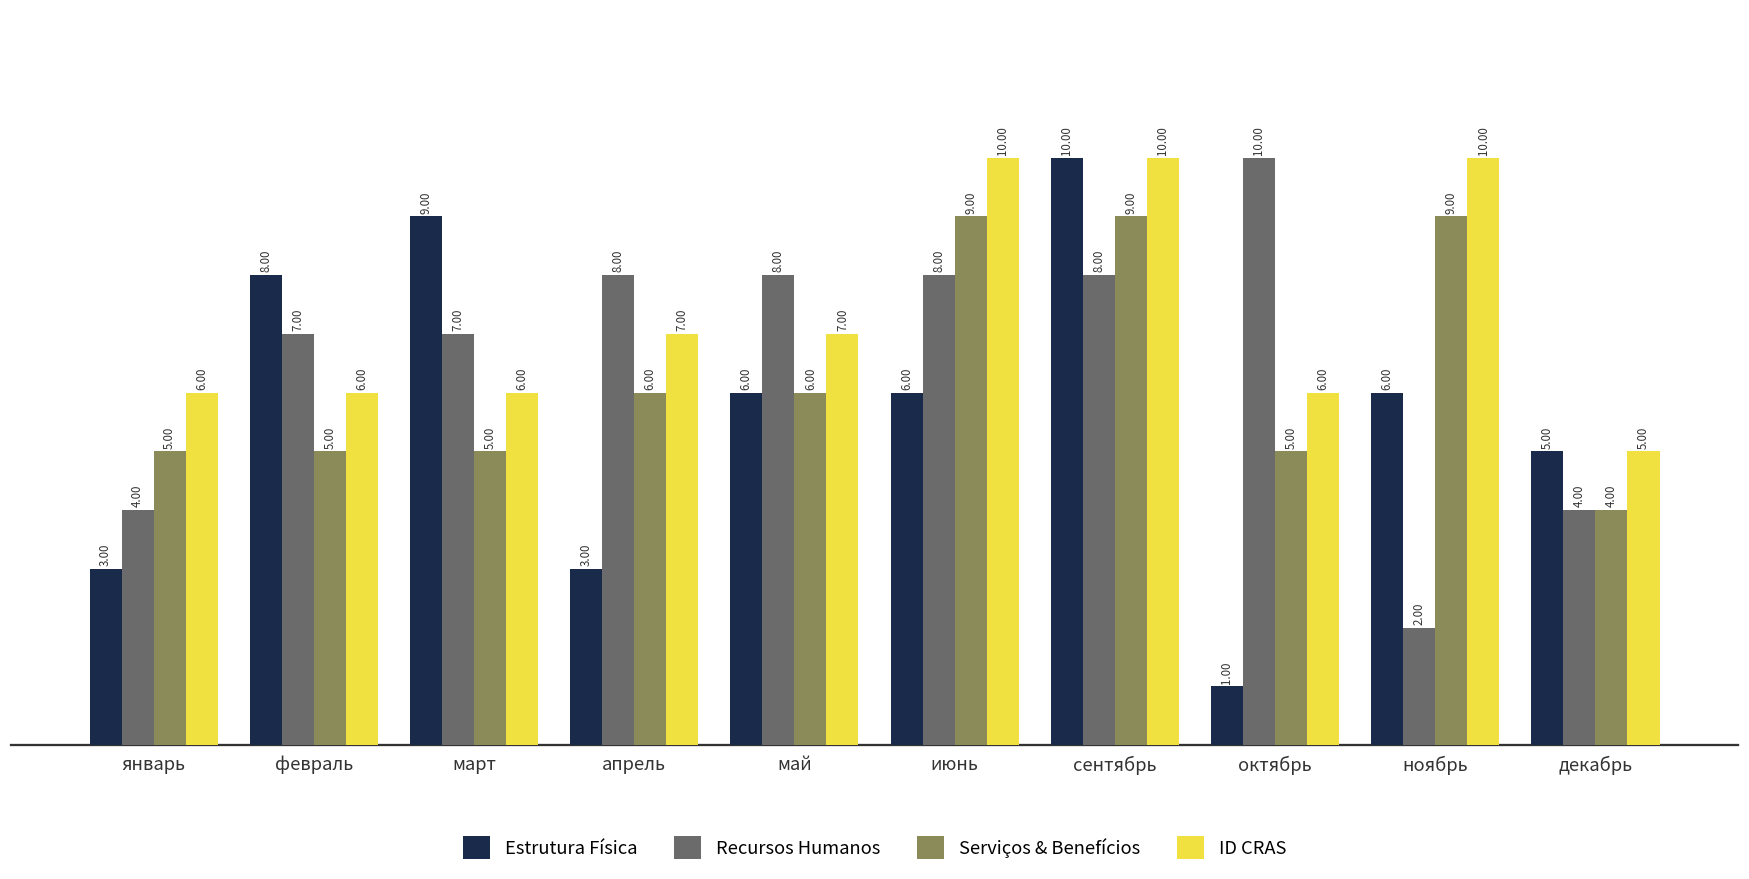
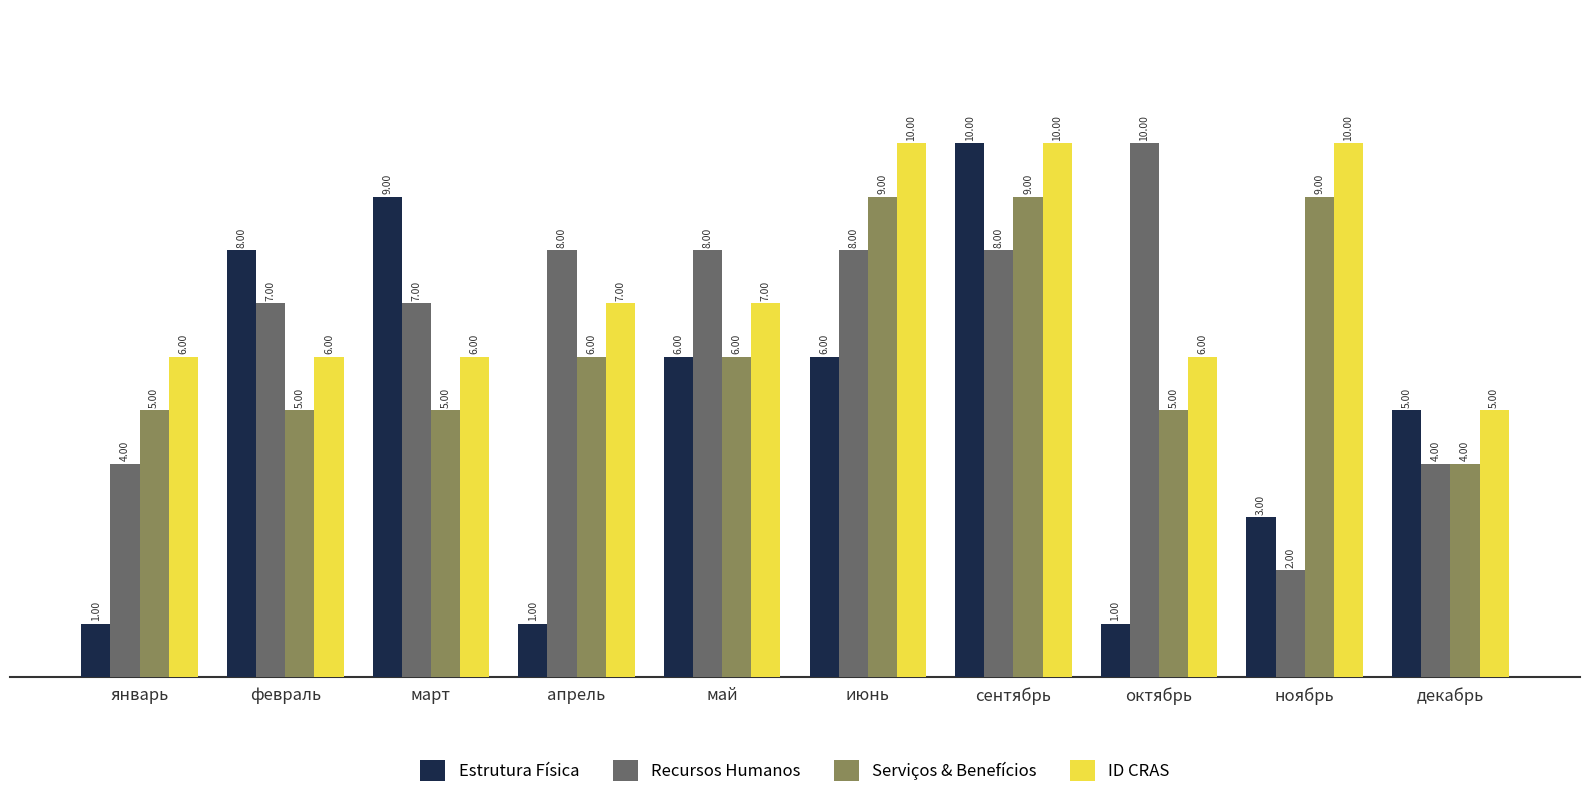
  {
    "Estrutura Física": {
-     "январь": 3.00,
+     "январь": 1.00,
      "февраль": 8.00,
      "март": 9.00,
-     "апрель": 3.00,
+     "апрель": 1.00,
      "май": 6.00,
      "июнь": 6.00,
      "сентябрь": 10.00,
      "октябрь": 1.00,
-     "ноябрь": 6.00,
+     "ноябрь": 3.00,
      "декабрь": 5.00
    },
    "ID CRAS": {
      "январь": 6.00,
      "февраль": 6.00,
      "март": 6.00,
      "апрель": 7.00,
      "май": 7.00,
      "июнь": 10.00,
      "сентябрь": 10.00,
      "октябрь": 6.00,
      "ноябрь": 10.00,
      "декабрь": 5.00
    }
  }
